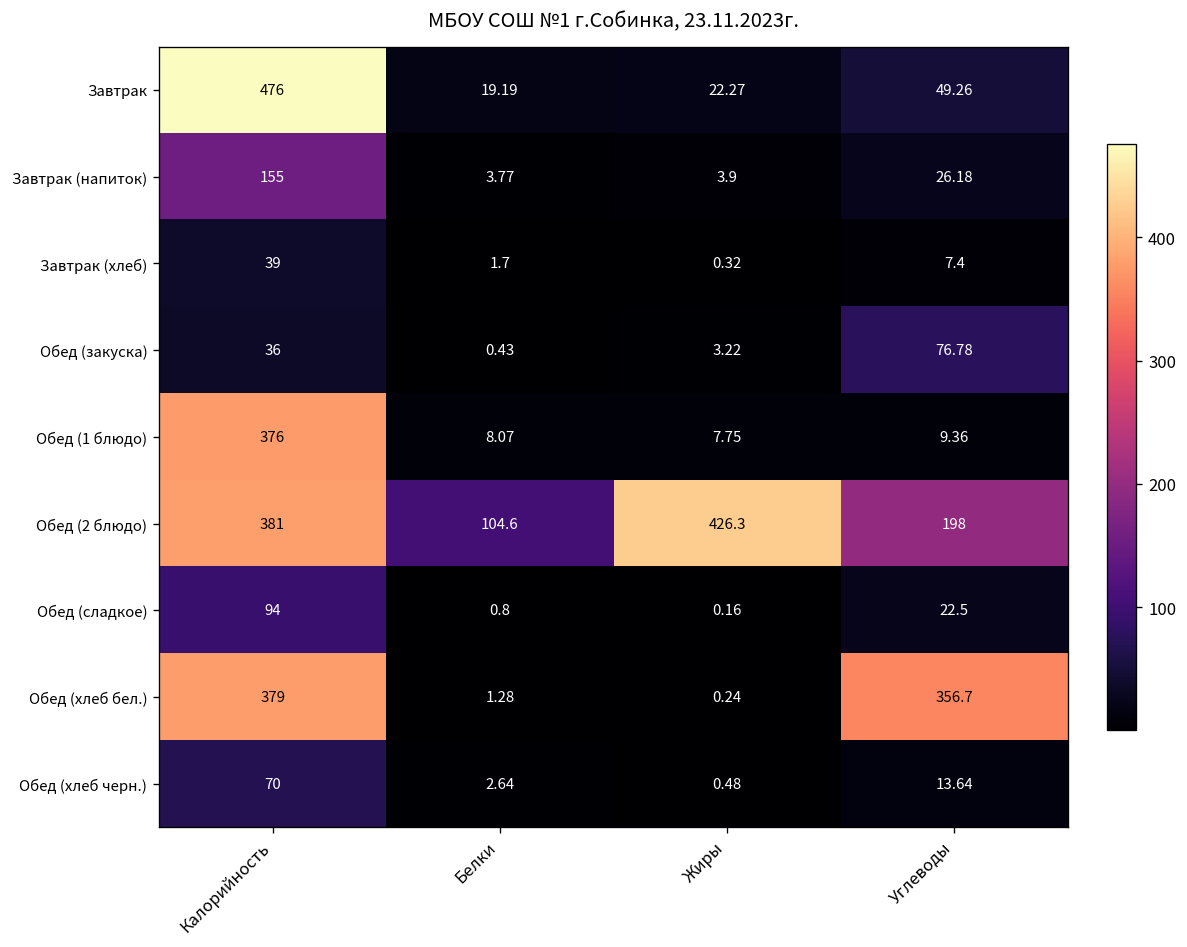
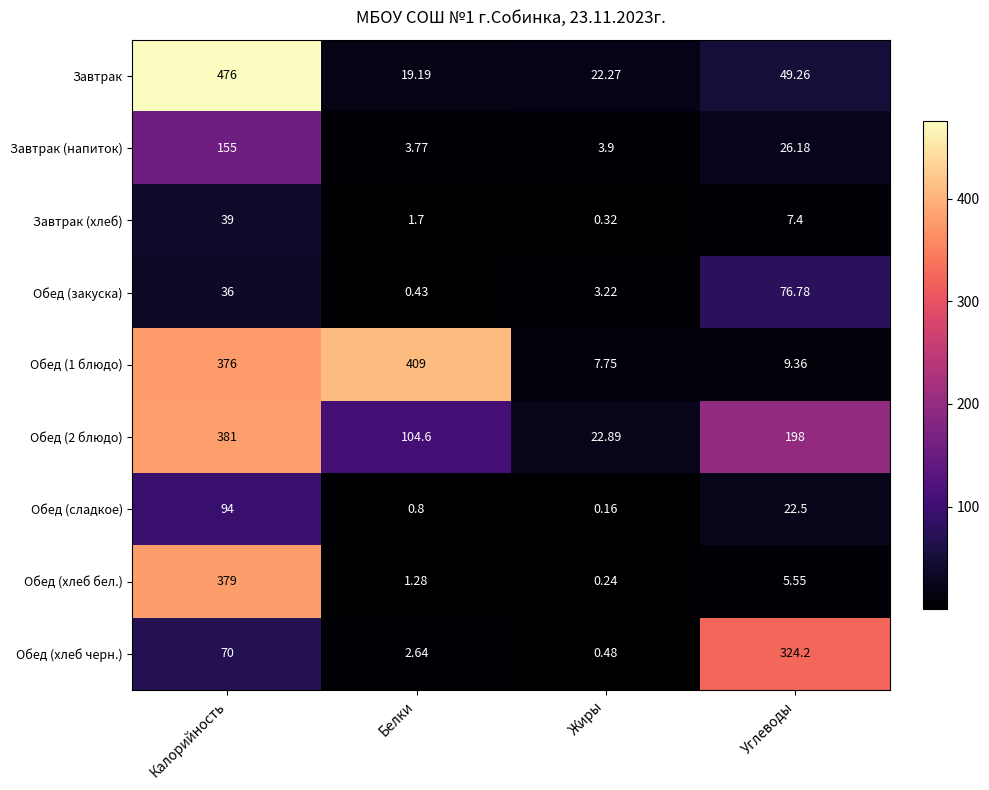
  {
    "Завтрак": {
      "Калорийность": 476,
      "Белки": 19.19,
      "Жиры": 22.27,
      "Углеводы": 49.26
    },
    "Завтрак (напиток)": {
      "Калорийность": 155,
      "Белки": 3.77,
      "Жиры": 3.9,
      "Углеводы": 26.18
    },
    "Завтрак (хлеб)": {
      "Калорийность": 39,
      "Белки": 1.7,
      "Жиры": 0.32,
      "Углеводы": 7.4
    },
    "Обед (закуска)": {
      "Калорийность": 36,
      "Белки": 0.43,
      "Жиры": 3.22,
      "Углеводы": 76.78
    },
    "Обед (1 блюдо)": {
      "Калорийность": 376,
-     "Белки": 8.07,
+     "Белки": 409,
      "Жиры": 7.75,
      "Углеводы": 9.36
    },
    "Обед (2 блюдо)": {
      "Калорийность": 381,
      "Белки": 104.6,
-     "Жиры": 426.3,
+     "Жиры": 22.89,
      "Углеводы": 198
    },
    "Обед (сладкое)": {
      "Калорийность": 94,
      "Белки": 0.8,
      "Жиры": 0.16,
      "Углеводы": 22.5
    },
    "Обед (хлеб бел.)": {
      "Калорийность": 379,
      "Белки": 1.28,
      "Жиры": 0.24,
-     "Углеводы": 356.7
+     "Углеводы": 5.55
    },
    "Обед (хлеб черн.)": {
      "Калорийность": 70,
      "Белки": 2.64,
      "Жиры": 0.48,
-     "Углеводы": 13.64
+     "Углеводы": 324.2
    }
  }
